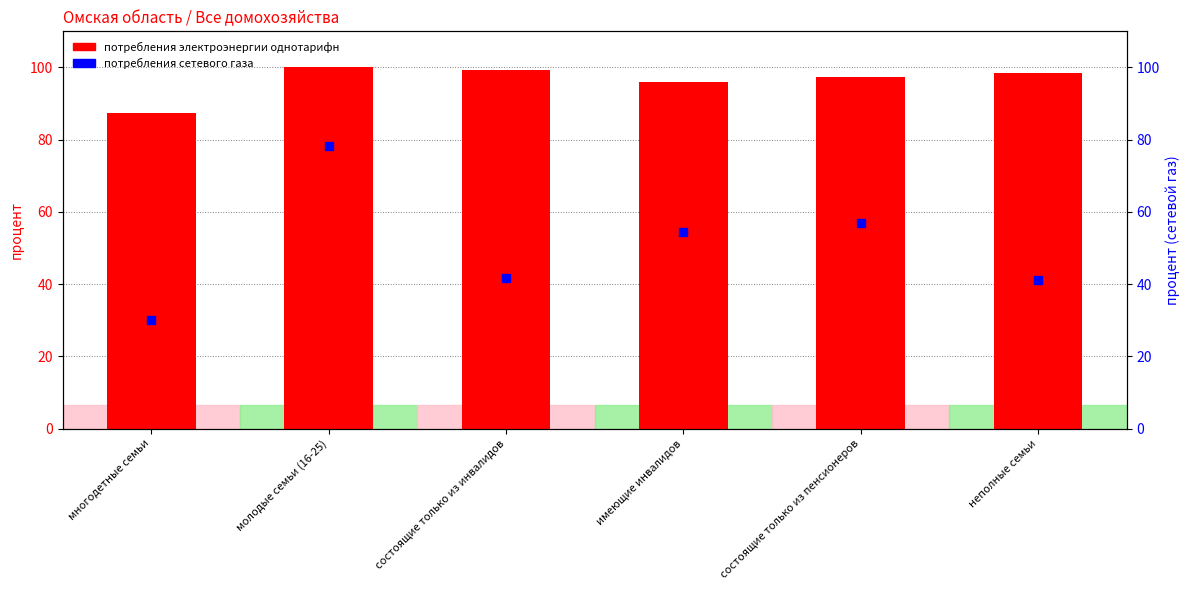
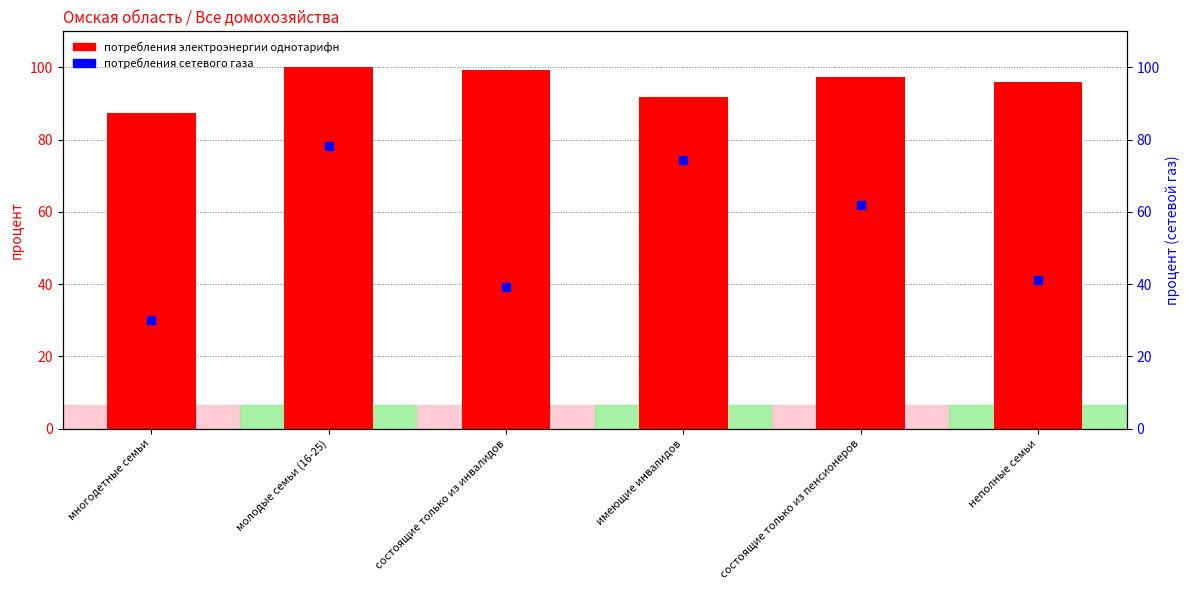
  {
    "потребления электроэнергии однотарифн": {
      "многодетные семьи": 87,
      "молодые семьи (16-25)": 100,
      "состоящие только из инвалидов": 99,
-     "имеющие инвалидов": 96,
+     "имеющие инвалидов": 92,
      "состоящие только из пенсионеров": 97,
-     "неполные семьи": 99
+     "неполные семьи": 96
    },
    "потребления сетевого газа": {
-     "состоящие только из инвалидов": 42,
-     "имеющие инвалидов": 55,
-     "состоящие только из пенсионеров": 57
+     "состоящие только из инвалидов": 39,
+     "имеющие инвалидов": 74,
+     "состоящие только из пенсионеров": 62
    }
  }
